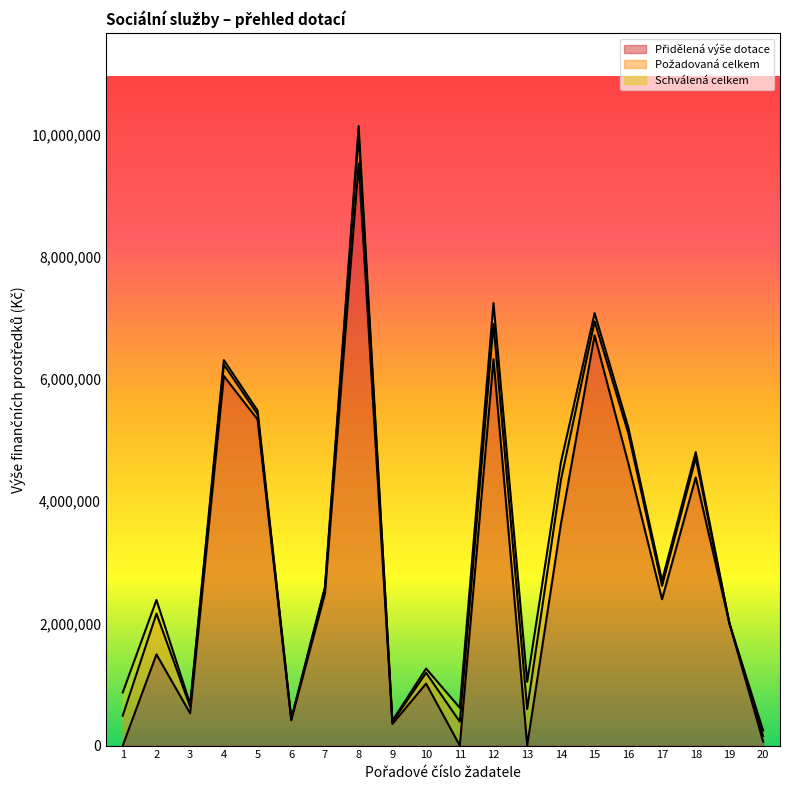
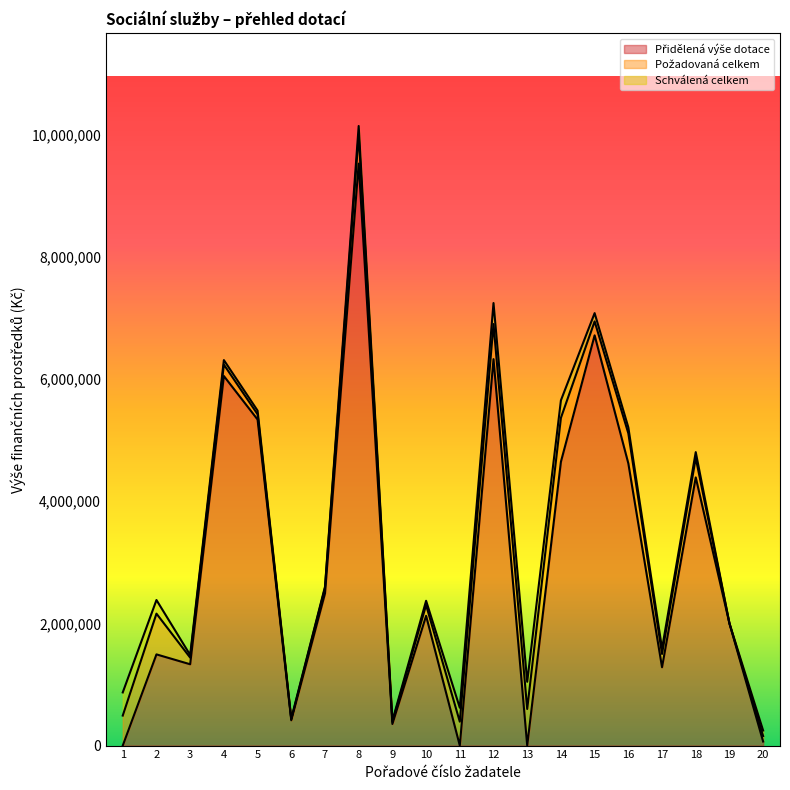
  {
    "Přidělená výše dotace": {
      "1": "0",
      "2": "1,500,000",
-     "3": "500,000",
+     "3": "1,300,000",
      "4": "6,000,000",
      "5": "5,300,000",
      "7": "2,500,000",
      "8": "9,500,000",
-     "10": "1,000,000",
+     "10": "2,100,000",
      "11": "0",
      "12": "6,300,000",
      "13": "0",
-     "14": "3,600,000",
+     "14": "4,600,000",
      "15": "6,700,000",
      "16": "4,600,000",
-     "17": "2,400,000",
+     "17": "1,300,000",
      "18": "4,400,000",
      "20": "100,000"
    }
  }
